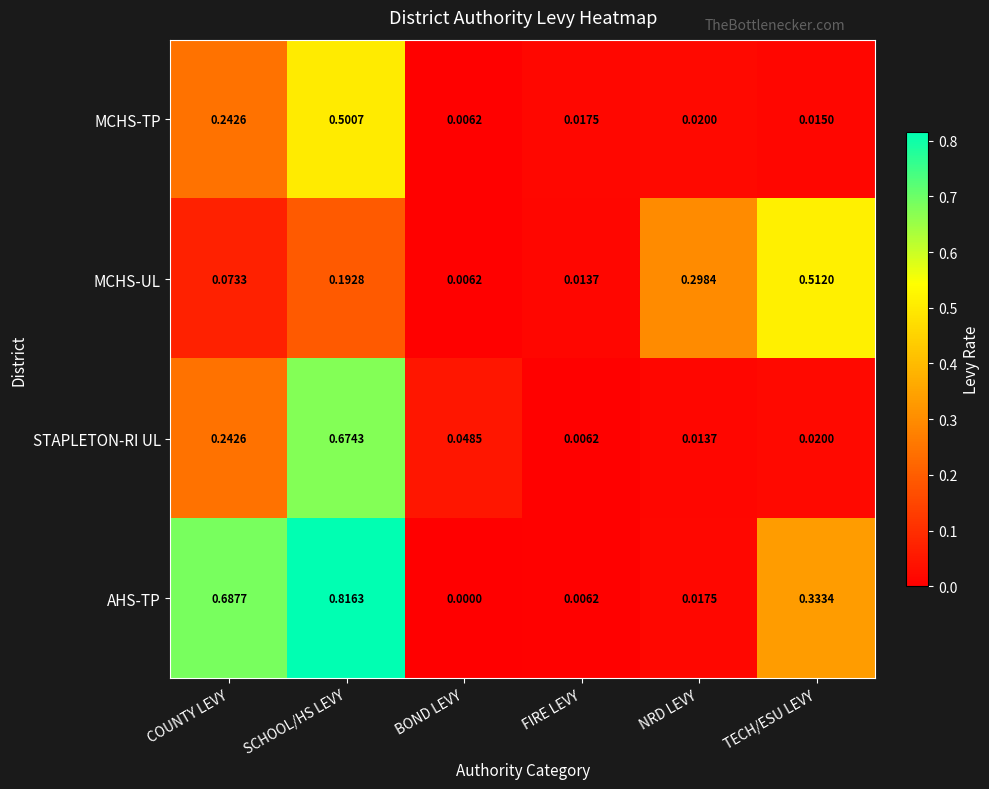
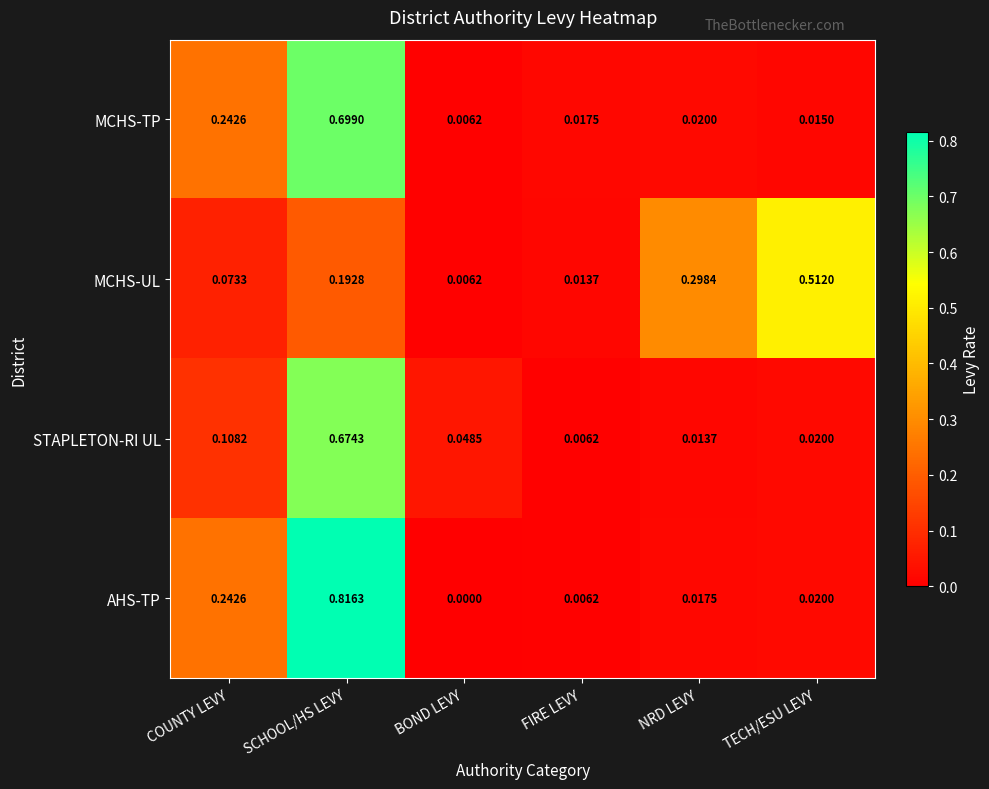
  {
    "MCHS-TP": {
      "COUNTY LEVY": 0.2426,
-     "SCHOOL/HS LEVY": 0.5007,
+     "SCHOOL/HS LEVY": 0.6990,
      "BOND LEVY": 0.0062,
      "FIRE LEVY": 0.0175,
      "NRD LEVY": 0.0200,
      "TECH/ESU LEVY": 0.0150
    },
    "MCHS-UL": {
      "COUNTY LEVY": 0.0733,
      "SCHOOL/HS LEVY": 0.1928,
      "BOND LEVY": 0.0062,
      "FIRE LEVY": 0.0137,
      "NRD LEVY": 0.2984,
      "TECH/ESU LEVY": 0.5120
    },
    "STAPLETON-RI UL": {
-     "COUNTY LEVY": 0.2426,
+     "COUNTY LEVY": 0.1082,
      "SCHOOL/HS LEVY": 0.6743,
      "BOND LEVY": 0.0485,
      "FIRE LEVY": 0.0062,
      "NRD LEVY": 0.0137,
      "TECH/ESU LEVY": 0.0200
    },
    "AHS-TP": {
-     "COUNTY LEVY": 0.6877,
+     "COUNTY LEVY": 0.2426,
      "SCHOOL/HS LEVY": 0.8163,
      "BOND LEVY": 0.0000,
      "FIRE LEVY": 0.0062,
      "NRD LEVY": 0.0175,
-     "TECH/ESU LEVY": 0.3334
+     "TECH/ESU LEVY": 0.0200
    }
  }
